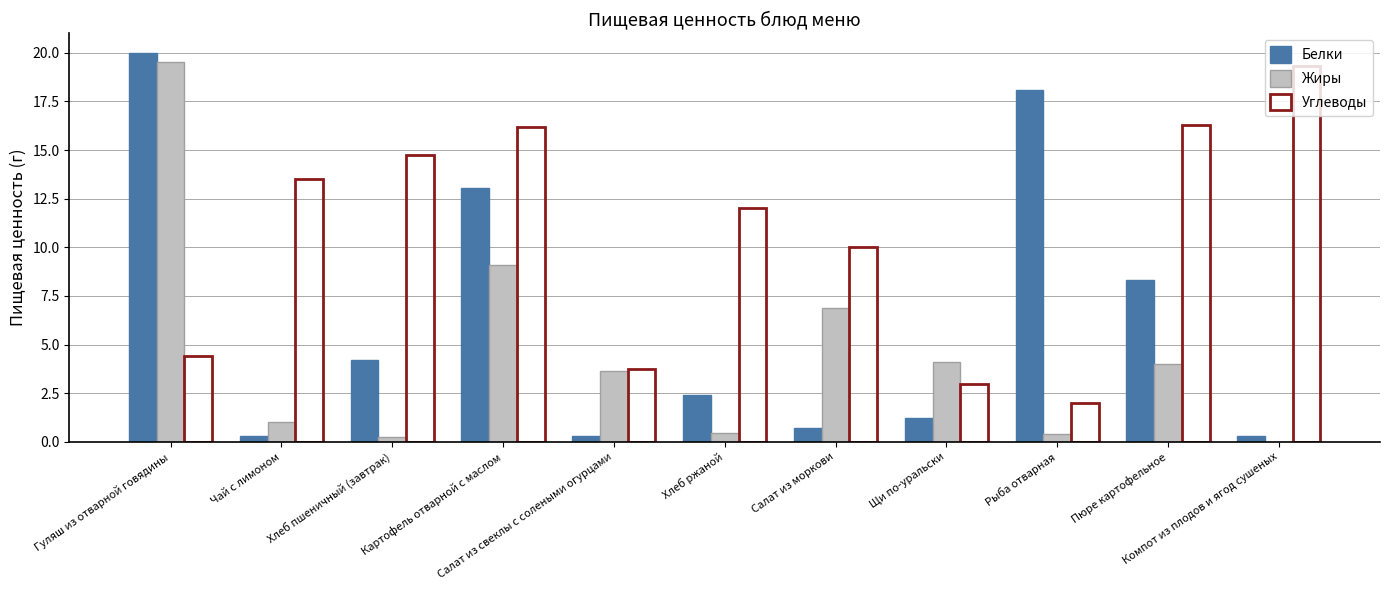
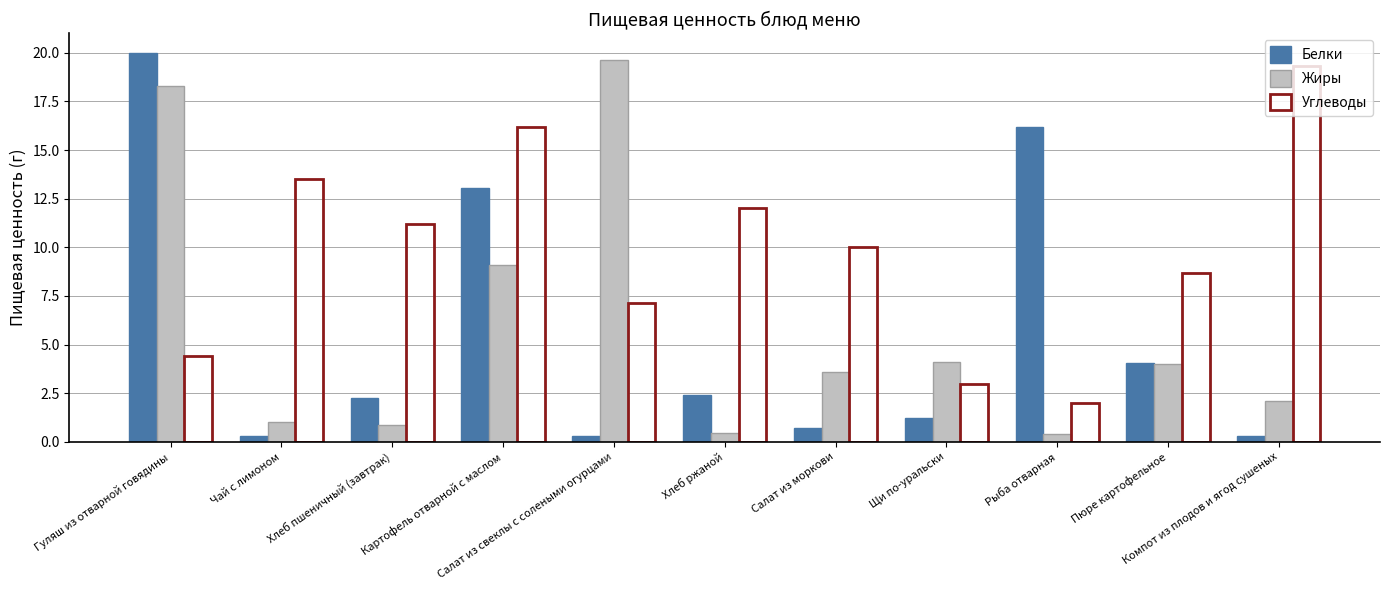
  {
    "Белки": {
      "Гуляш из отварной говядины": 20.0,
      "Чай с лимоном": 0.3,
-     "Хлеб пшеничный (завтрак)": 4.2,
+     "Хлеб пшеничный (завтрак)": 2.3,
      "Картофель отварной с маслом": 13.0,
      "Салат из свеклы с солеными огурцами": 0.3,
      "Хлеб ржаной": 2.4,
      "Салат из моркови": 0.7,
      "Щи по-уральски": 1.2,
-     "Рыба отварная": 18.1,
-     "Пюре картофельное": 8.3,
+     "Рыба отварная": 16.2,
+     "Пюре картофельное": 4.1,
      "Компот из плодов и ягод сушеных": 0.3
    },
    "Жиры": {
-     "Гуляш из отварной говядины": 19.5,
+     "Гуляш из отварной говядины": 18.3,
      "Чай с лимоном": 1.0,
-     "Хлеб пшеничный (завтрак)": 0.2,
+     "Хлеб пшеничный (завтрак)": 0.9,
      "Картофель отварной с маслом": 9.1,
-     "Салат из свеклы с солеными огурцами": 3.7,
+     "Салат из свеклы с солеными огурцами": 19.6,
      "Хлеб ржаной": 0.5,
-     "Салат из моркови": 6.9,
+     "Салат из моркови": 3.6,
      "Щи по-уральски": 4.1,
      "Рыба отварная": 0.4,
      "Пюре картофельное": 4.0,
-     "Компот из плодов и ягод сушеных": 0.0
+     "Компот из плодов и ягод сушеных": 2.1
    },
    "Углеводы": {
      "Гуляш из отварной говядины": 4.4,
      "Чай с лимоном": 13.5,
-     "Хлеб пшеничный (завтрак)": 14.8,
+     "Хлеб пшеничный (завтрак)": 11.2,
      "Картофель отварной с маслом": 16.2,
-     "Салат из свеклы с солеными огурцами": 3.7,
+     "Салат из свеклы с солеными огурцами": 7.2,
      "Хлеб ржаной": 12.0,
      "Салат из моркови": 10.0,
      "Щи по-уральски": 3.0,
      "Рыба отварная": 2.0,
-     "Пюре картофельное": 16.3
+     "Пюре картофельное": 8.7
    }
  }
